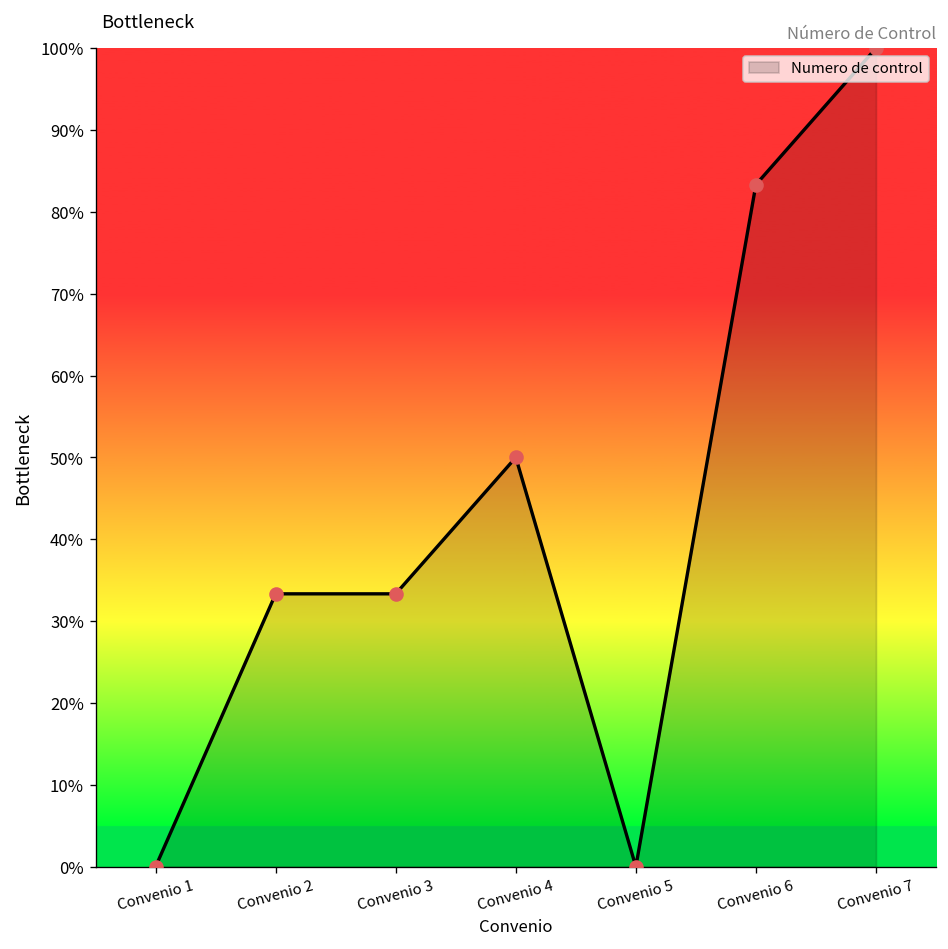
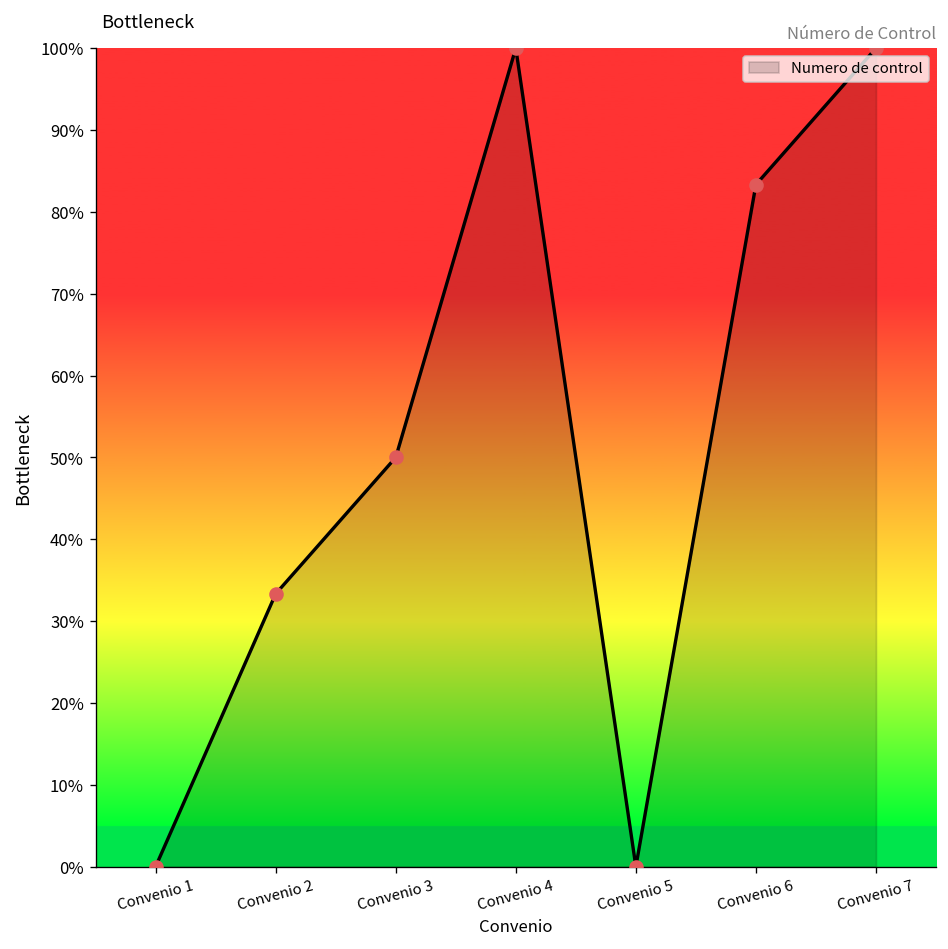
  {
    "Convenio 1": "0%",
    "Convenio 2": "33%",
-   "Convenio 3": "33%",
-   "Convenio 4": "50%",
+   "Convenio 3": "50%",
+   "Convenio 4": "100%",
    "Convenio 5": "0%",
    "Convenio 6": "83%",
    "Convenio 7": "100%"
  }
